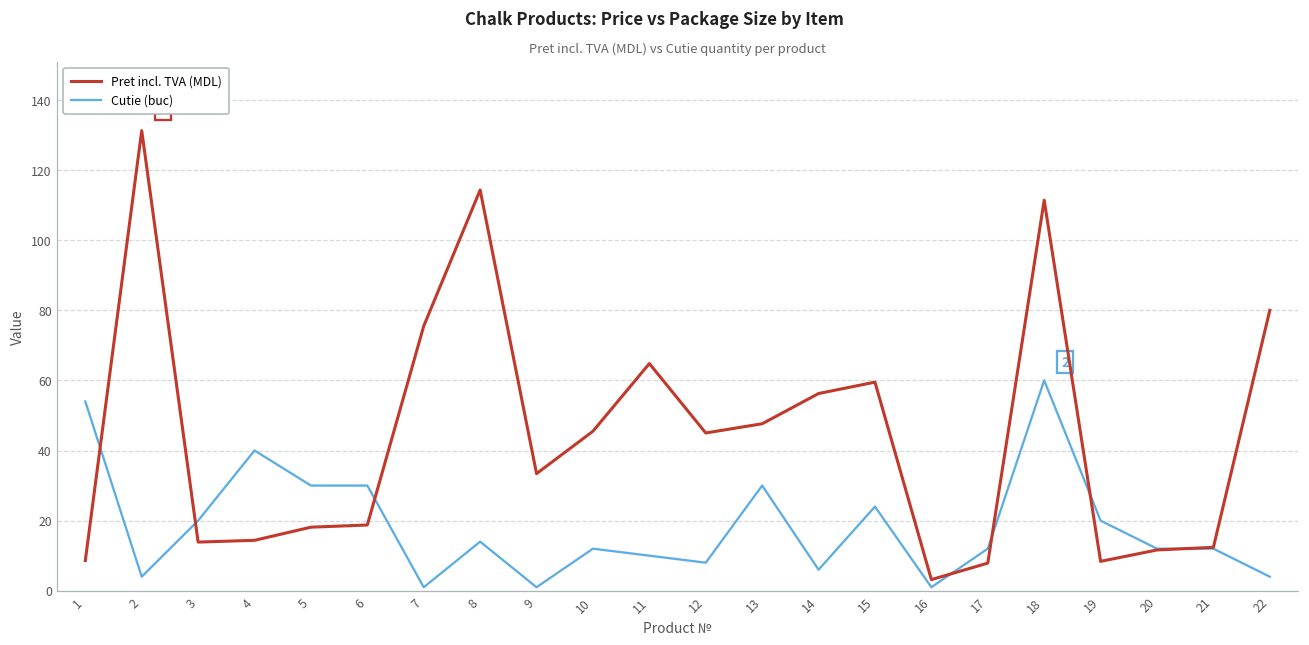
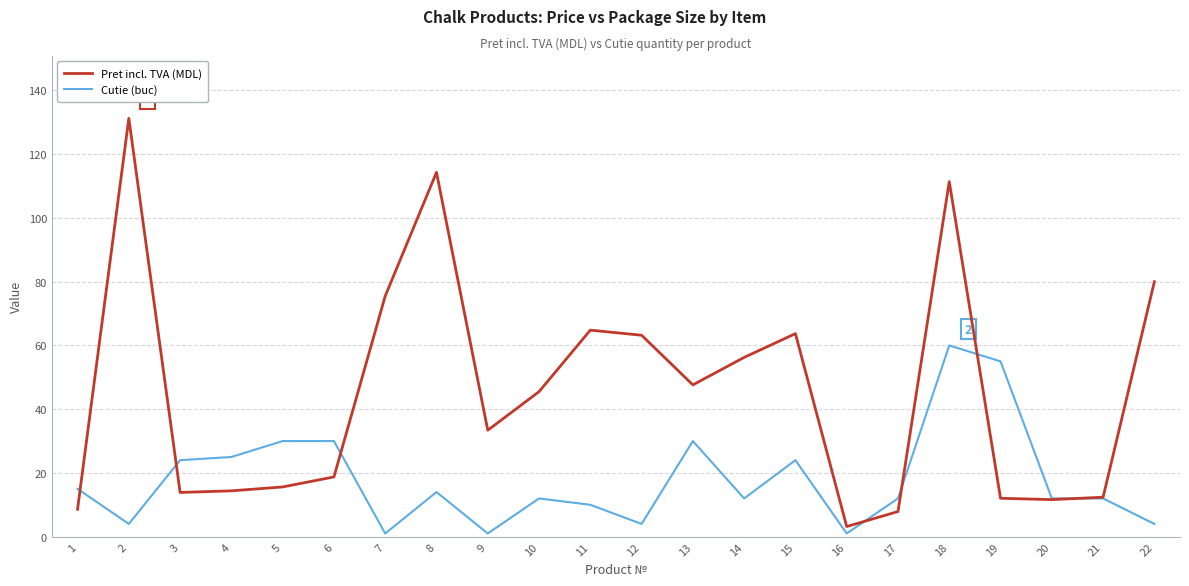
  {
    "Pret incl. TVA (MDL)": {
      "1": 9,
      "3": 14,
      "4": 14,
-     "5": 18,
+     "5": 16,
      "6": 19,
      "7": 76,
      "8": 114,
      "9": 33,
      "10": 46,
      "11": 65,
-     "12": 45,
+     "12": 63,
      "13": 48,
      "14": 56,
-     "15": 60,
+     "15": 64,
      "16": 3,
      "17": 8,
      "18": 111,
-     "19": 8,
+     "19": 12,
      "22": 80
    },
    "Cutie (buc)": {
-     "1": 54,
+     "1": 15,
      "2": 4,
-     "3": 20,
-     "4": 40,
+     "3": 24,
+     "4": 25,
      "5": 30,
      "6": 30,
      "7": 1,
      "8": 14,
      "9": 1,
      "10": 12,
      "11": 10,
-     "12": 8,
+     "12": 4,
      "13": 30,
-     "14": 6,
+     "14": 12,
      "15": 24,
      "16": 1,
      "17": 12,
-     "19": 20,
+     "19": 55,
      "22": 4
    }
  }
